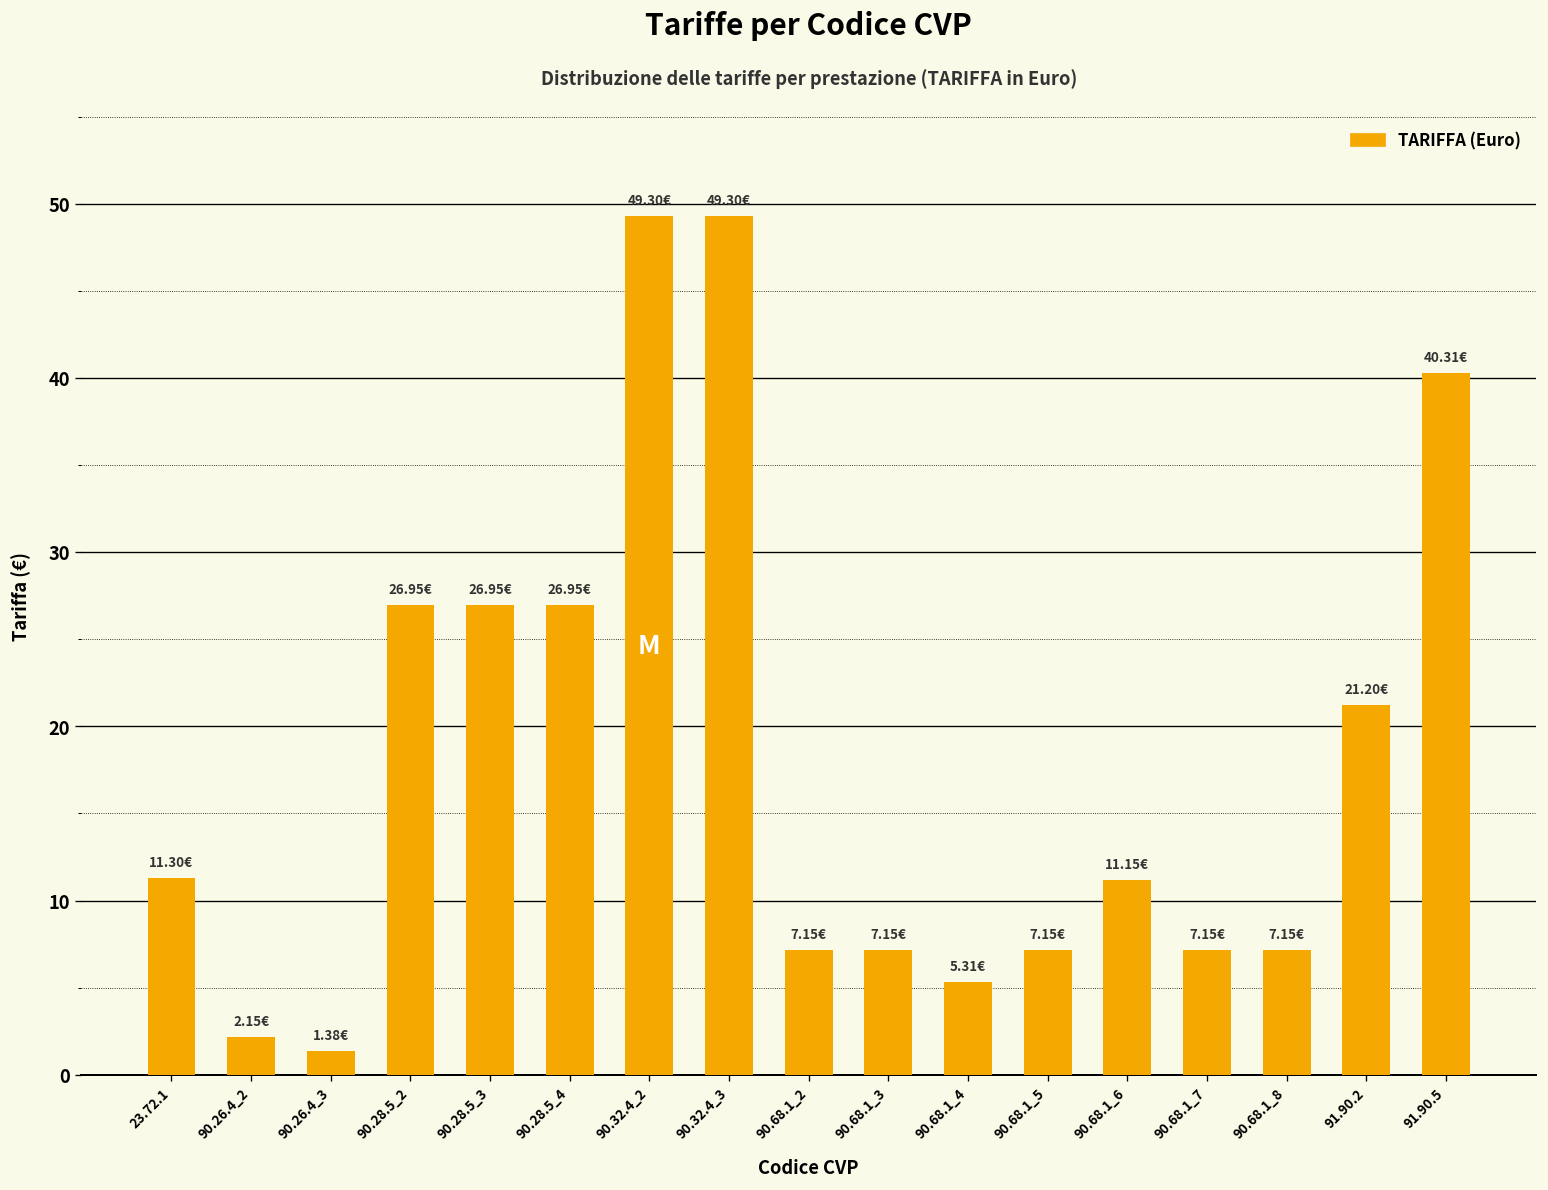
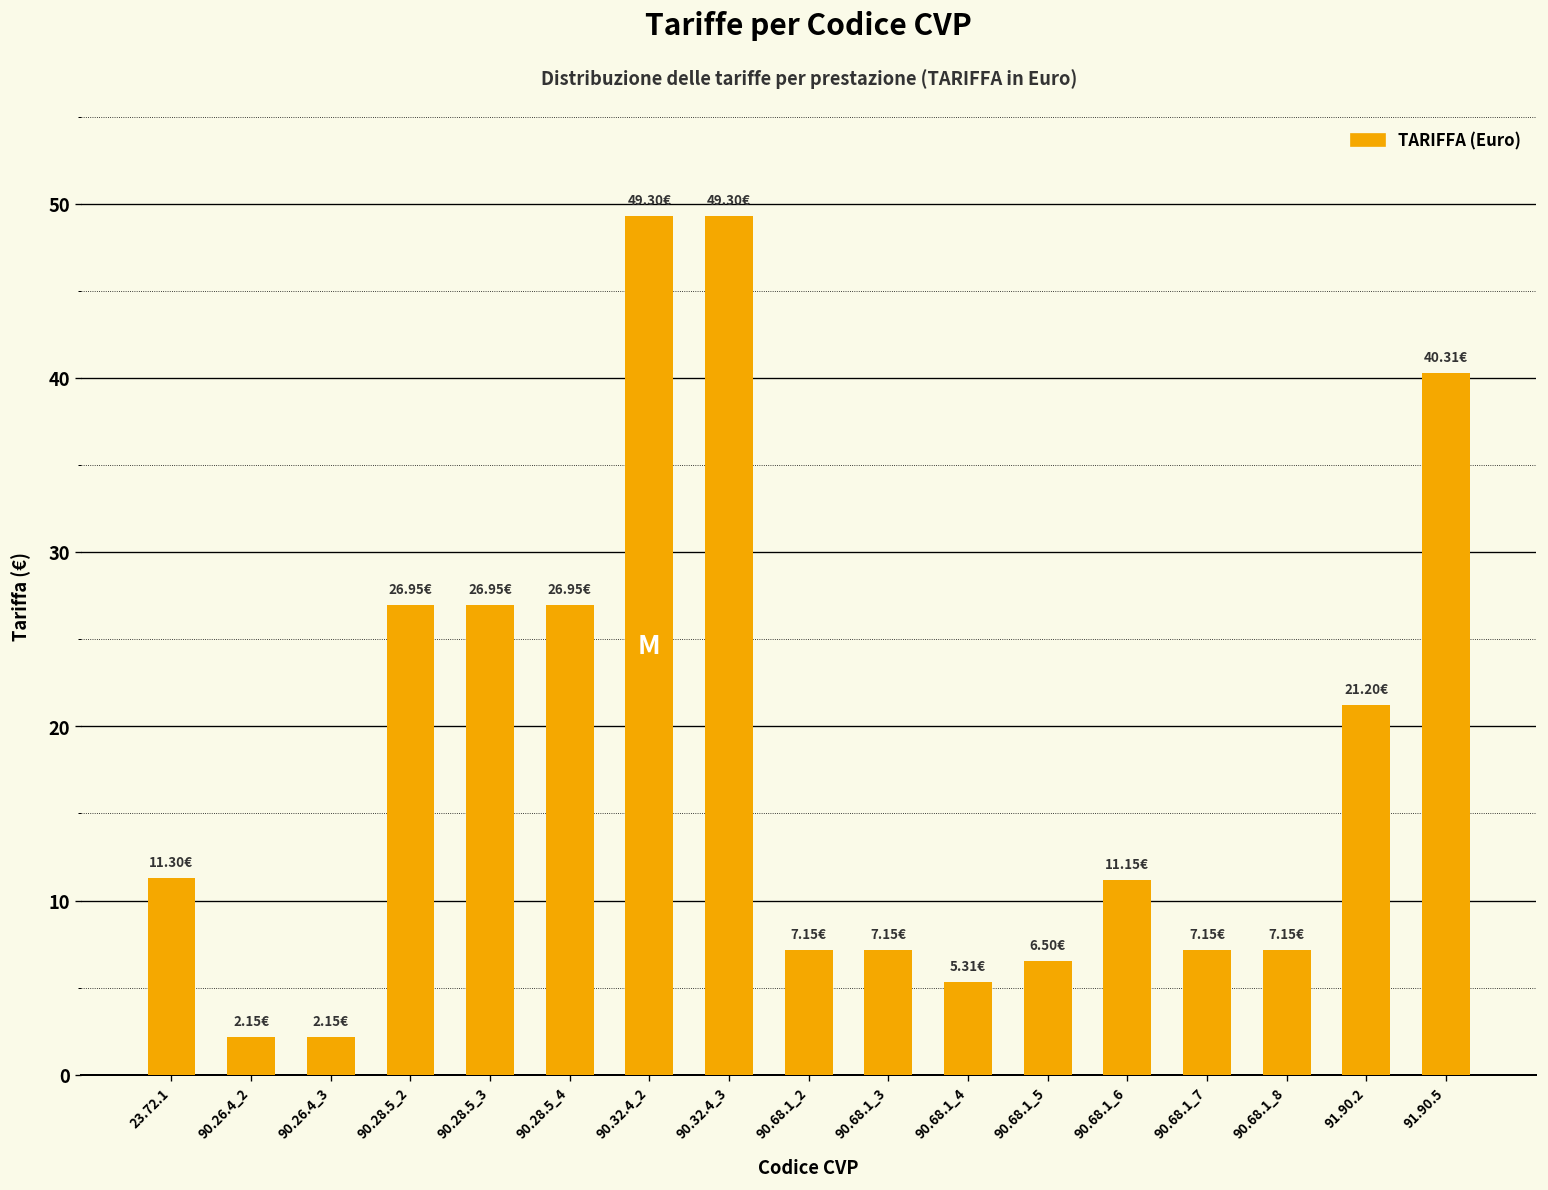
  {
    "23.72.1": "11.30€",
    "90.26.4_2": "2.15€",
-   "90.26.4_3": "1.38€",
+   "90.26.4_3": "2.15€",
    "90.28.5_2": "26.95€",
    "90.28.5_3": "26.95€",
    "90.28.5_4": "26.95€",
    "90.32.4_2": "49.30€",
    "90.32.4_3": "49.30€",
    "90.68.1_2": "7.15€",
    "90.68.1_3": "7.15€",
    "90.68.1_4": "5.31€",
-   "90.68.1_5": "7.15€",
+   "90.68.1_5": "6.50€",
    "90.68.1_6": "11.15€",
    "90.68.1_7": "7.15€",
    "90.68.1_8": "7.15€",
    "91.90.2": "21.20€",
    "91.90.5": "40.31€"
  }
